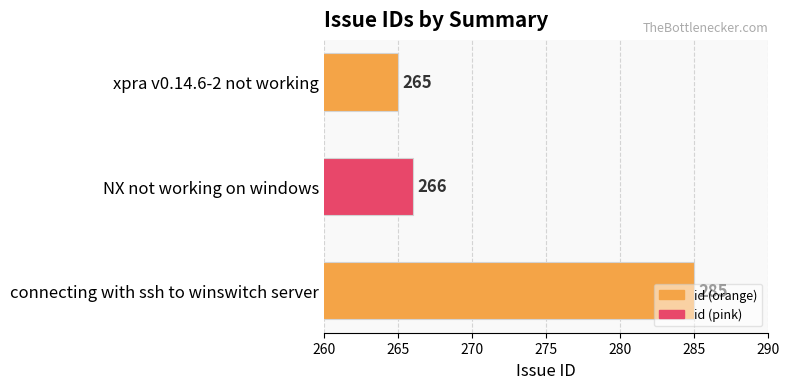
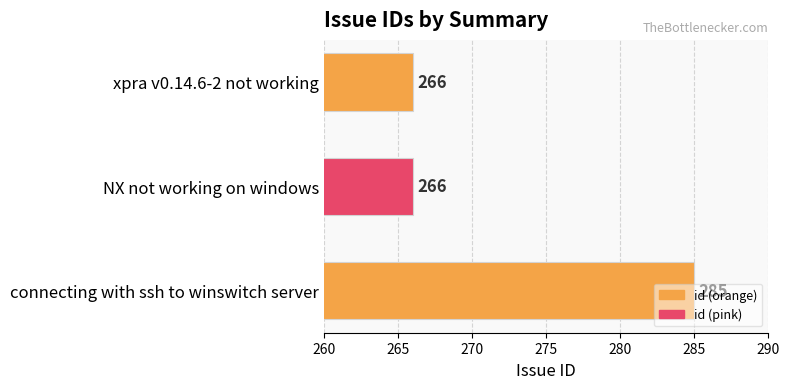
  {
-   "xpra v0.14.6-2 not working": 265,
+   "xpra v0.14.6-2 not working": 266,
    "NX not working on windows": 266
  }
